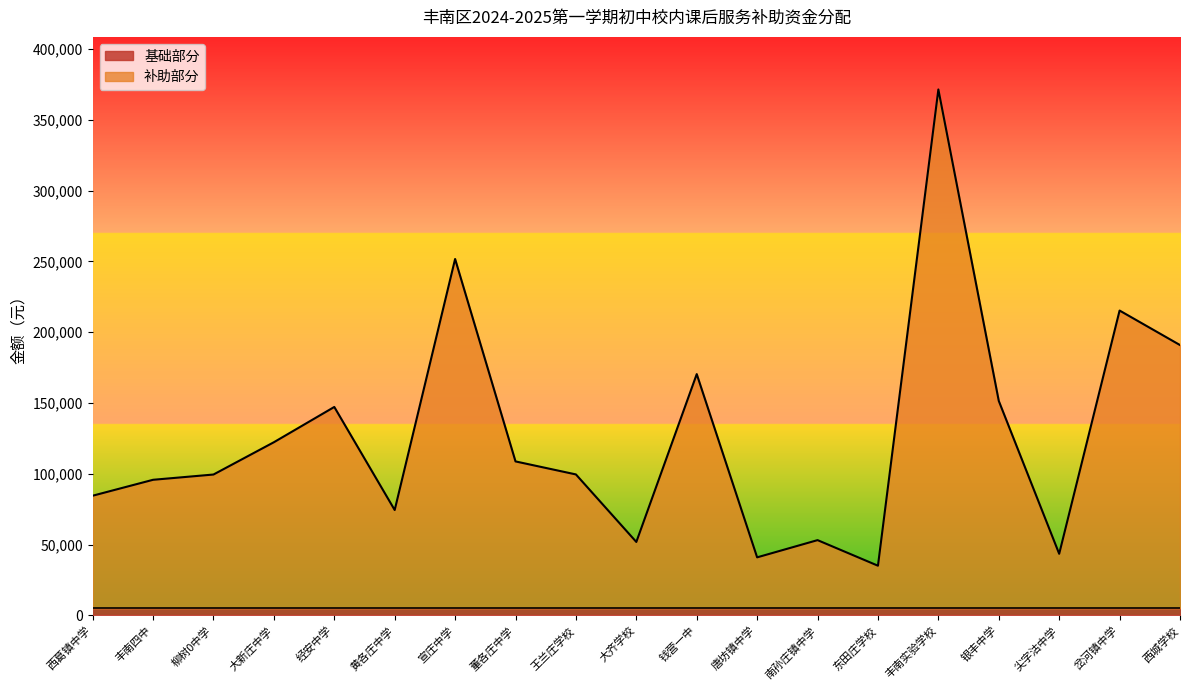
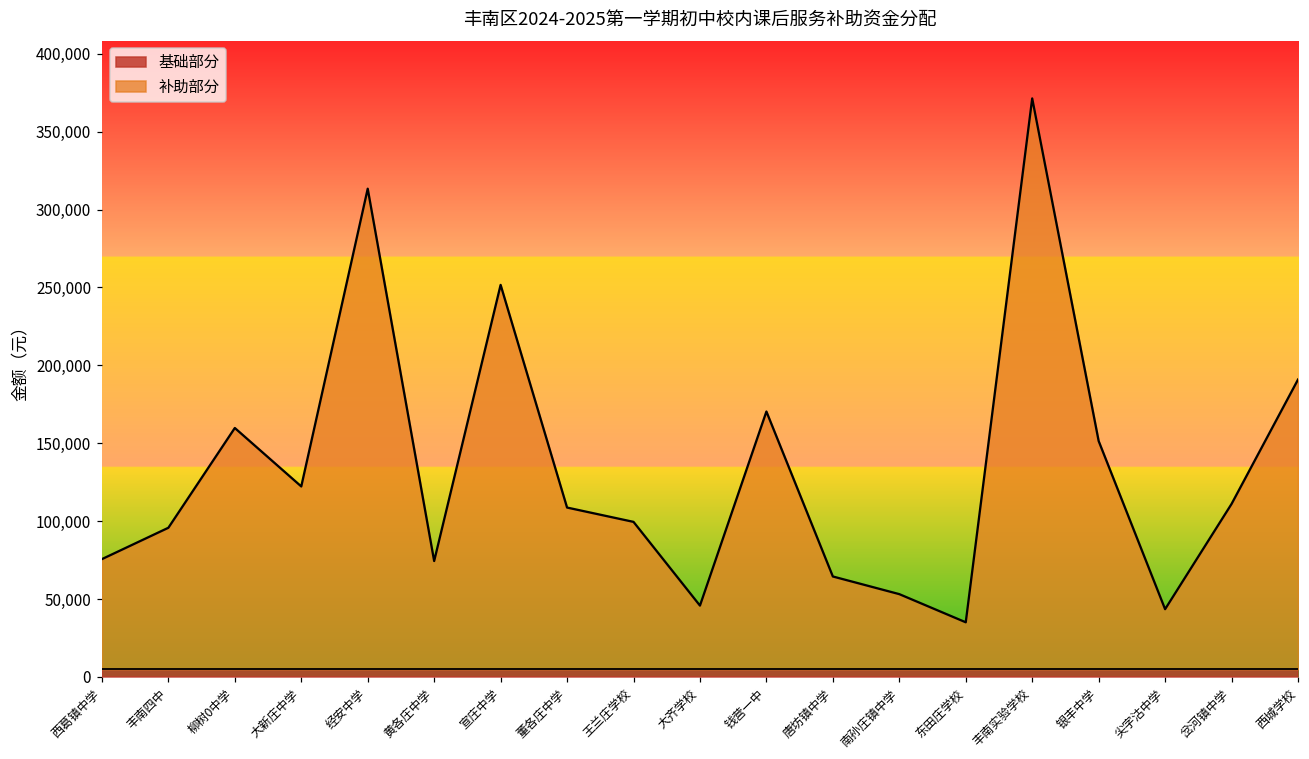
  {
    "基础部分": {
      "西葛镇中学": "5,000",
      "丰南四中": "5,000",
      "柳树0中学": "5,000",
      "大新庄中学": "5,000",
      "经安中学": "5,000",
      "黄各庄中学": "5,000",
      "宣庄中学": "5,000",
      "董各庄中学": "5,000",
      "王兰庄学校": "5,000",
      "大齐学校": "5,000",
      "钱营一中": "5,000",
      "唐坊镇中学": "5,000",
      "南孙庄镇中学": "5,000",
      "东田庄学校": "5,000",
      "丰南实验学校": "5,000",
      "银丰中学": "5,000",
      "尖字沽中学": "5,000",
      "岔河镇中学": "5,000",
      "西城学校": "5,000"
    },
    "补助部分": {
-     "西葛镇中学": "84,000",
+     "西葛镇中学": "76,000",
      "丰南四中": "96,000",
-     "柳树0中学": "99,000",
+     "柳树0中学": "160,000",
      "大新庄中学": "122,000",
-     "经安中学": "147,000",
+     "经安中学": "313,000",
      "黄各庄中学": "74,000",
      "宣庄中学": "252,000",
      "董各庄中学": "109,000",
      "王兰庄学校": "100,000",
-     "大齐学校": "52,000",
+     "大齐学校": "46,000",
      "钱营一中": "170,000",
-     "唐坊镇中学": "41,000",
+     "唐坊镇中学": "64,000",
      "南孙庄镇中学": "53,000",
      "东田庄学校": "35,000",
      "丰南实验学校": "371,000",
      "银丰中学": "151,000",
      "尖字沽中学": "43,000",
-     "岔河镇中学": "215,000",
+     "岔河镇中学": "111,000",
      "西城学校": "191,000"
    }
  }
